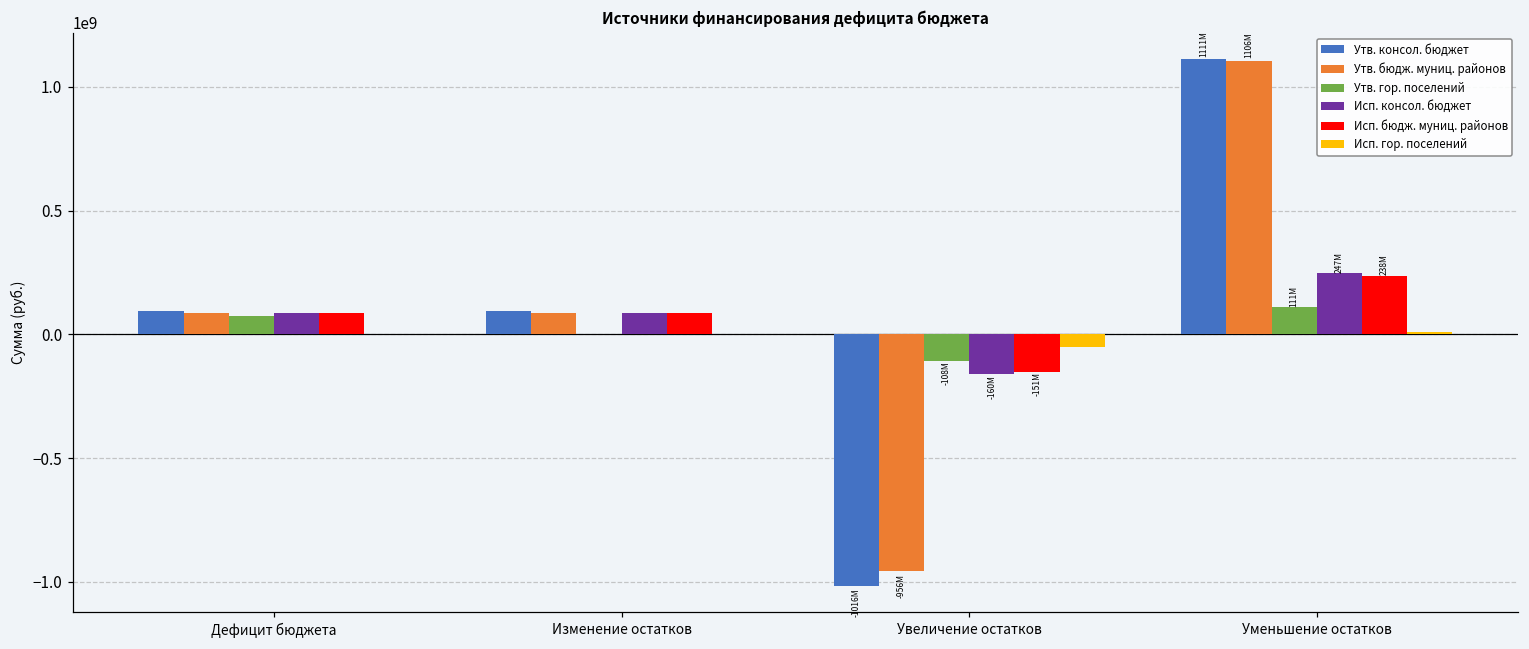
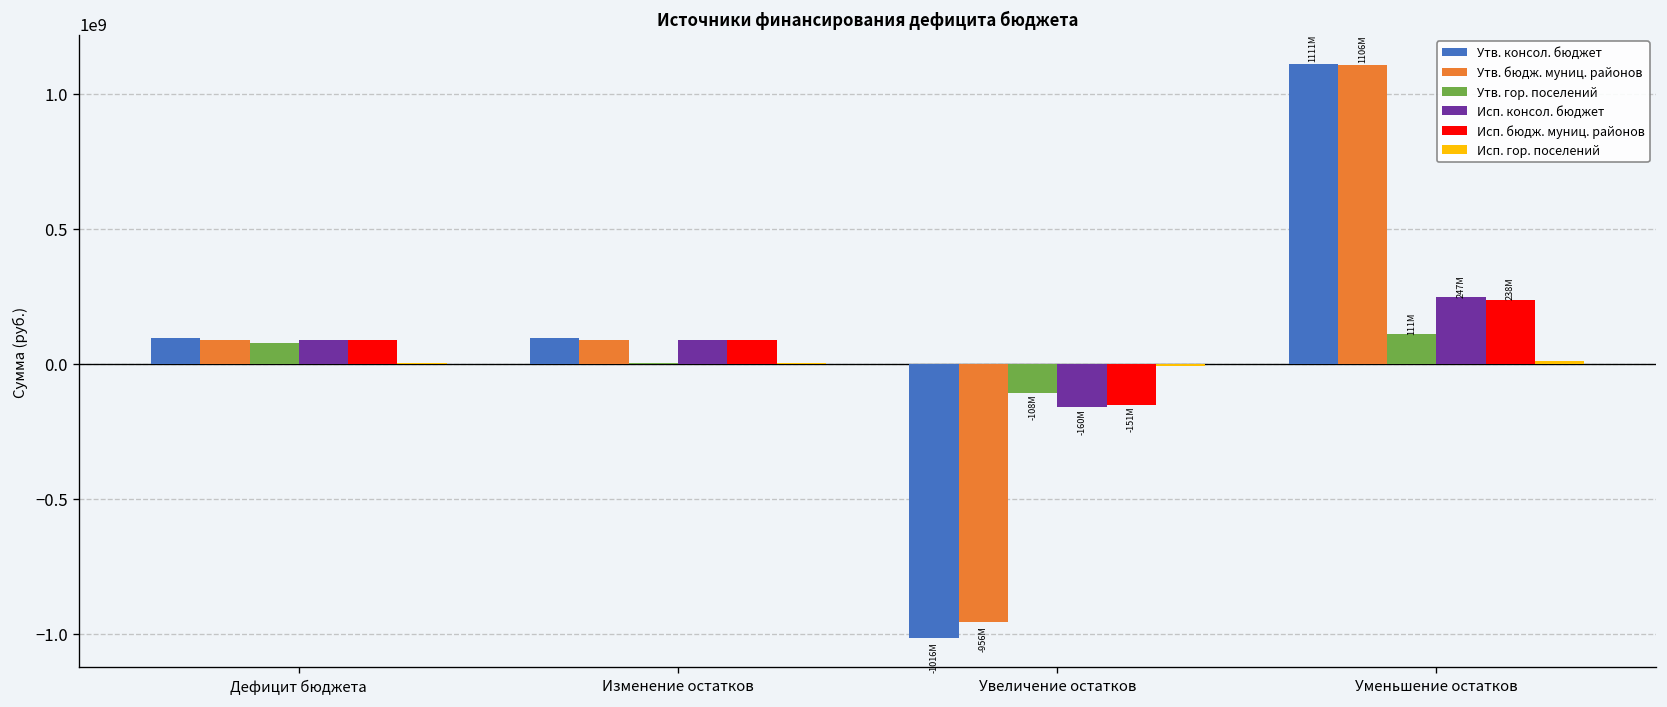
  {
    "Утв. консол. бюджет": {
      "Увеличение остатков": "-1016M",
      "Уменьшение остатков": "1111M"
    },
    "Утв. бюдж. муниц. районов": {
      "Увеличение остатков": "-956M",
      "Уменьшение остатков": "1106M"
    },
    "Утв. гор. поселений": {
      "Увеличение остатков": "-108M",
      "Уменьшение остатков": "111M"
    },
    "Исп. консол. бюджет": {
      "Увеличение остатков": "-160M",
      "Уменьшение остатков": "247M"
    },
    "Исп. бюдж. муниц. районов": {
      "Увеличение остатков": "-151M",
      "Уменьшение остатков": "238M"
    },
    "Исп. гор. поселений": {
-     "Увеличение остатков": "-50000000"
+     "Увеличение остатков": "-10000000"
    }
  }
